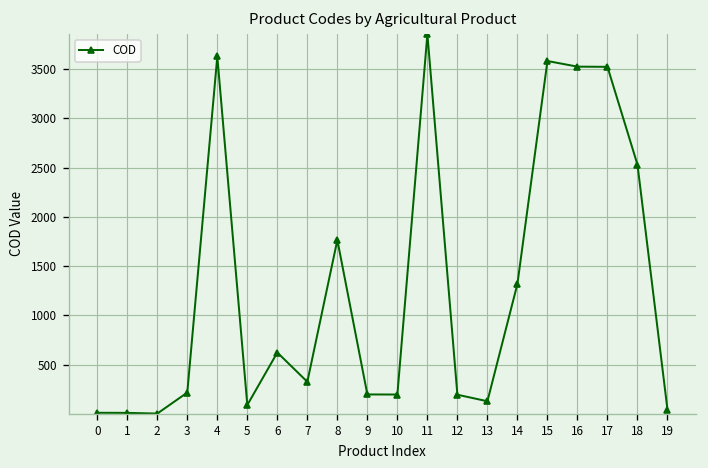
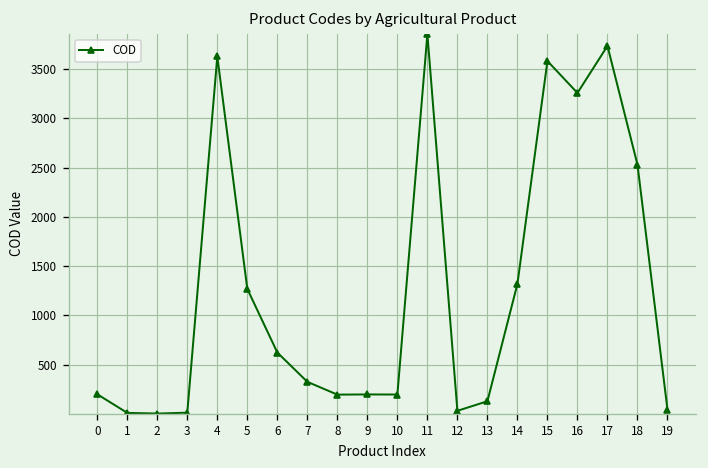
  {
-   "0": 0,
+   "0": 200,
    "1": 0,
    "2": 0,
-   "3": 200,
+   "3": 0,
    "4": 3600,
-   "5": 100,
+   "5": 1300,
    "6": 600,
    "7": 300,
-   "8": 1800,
+   "8": 200,
    "9": 200,
    "10": 200,
    "11": 3900,
-   "12": 200,
+   "12": 0,
    "13": 100,
    "14": 1300,
    "15": 3600,
-   "16": 3500,
-   "17": 3500,
+   "16": 3300,
+   "17": 3700,
    "18": 2500,
    "19": 0
  }
